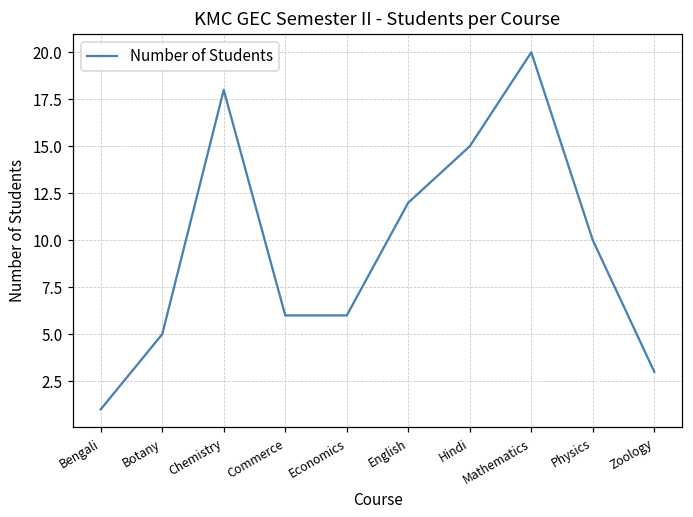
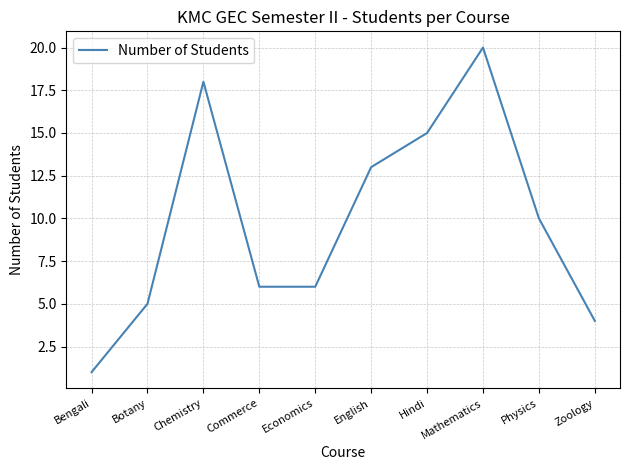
  {
    "Bengali": 1,
    "Botany": 5,
    "Chemistry": 18,
    "Commerce": 6,
    "Economics": 6,
-   "English": 12,
+   "English": 13,
    "Hindi": 15,
    "Mathematics": 20,
    "Physics": 10,
-   "Zoology": 3
+   "Zoology": 4
  }
